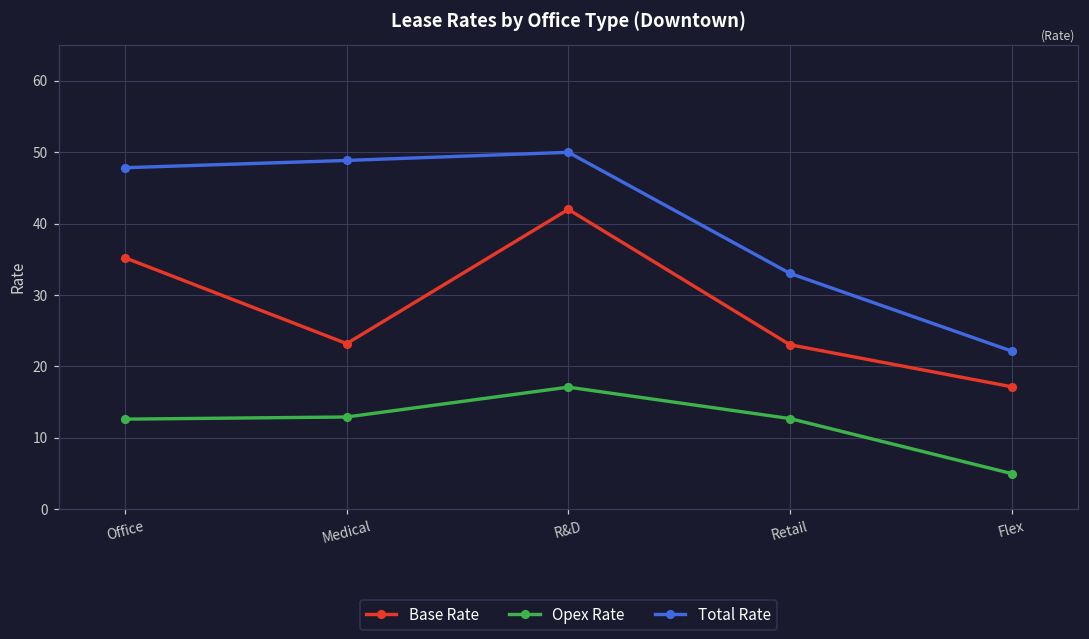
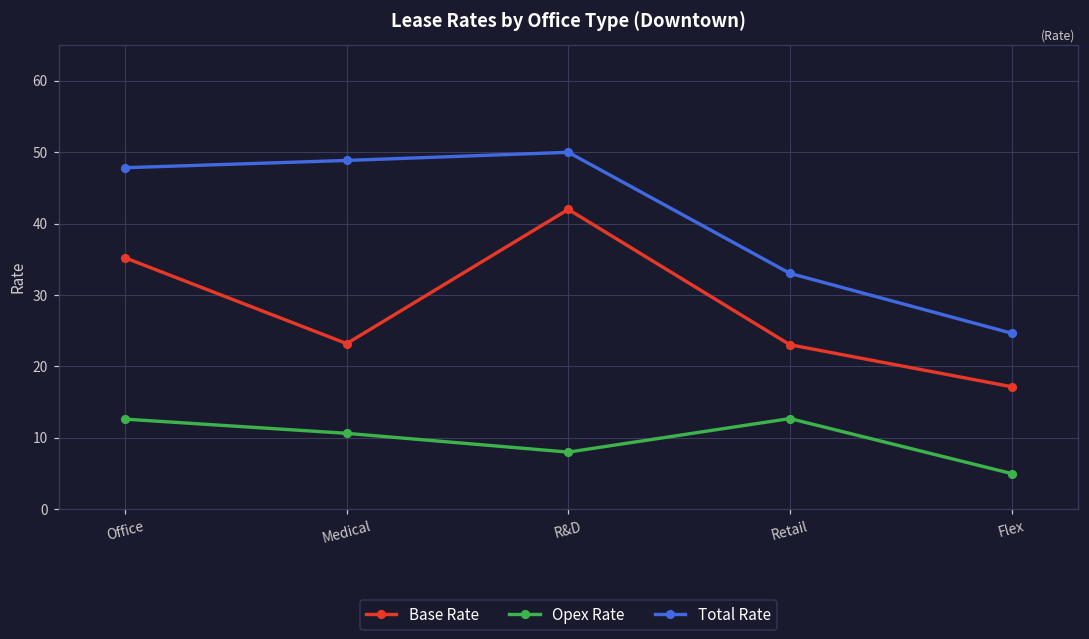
  {
    "Base Rate": {
      "Office": 35,
      "Medical": 23,
      "R&D": 42,
      "Retail": 23,
      "Flex": 17
    },
    "Opex Rate": {
      "Office": 13,
-     "Medical": 13,
-     "R&D": 17,
+     "Medical": 11,
+     "R&D": 8,
      "Retail": 13,
      "Flex": 5
    },
    "Total Rate": {
      "Office": 48,
      "Medical": 49,
      "R&D": 50,
      "Retail": 33,
-     "Flex": 22
+     "Flex": 25
    }
  }
